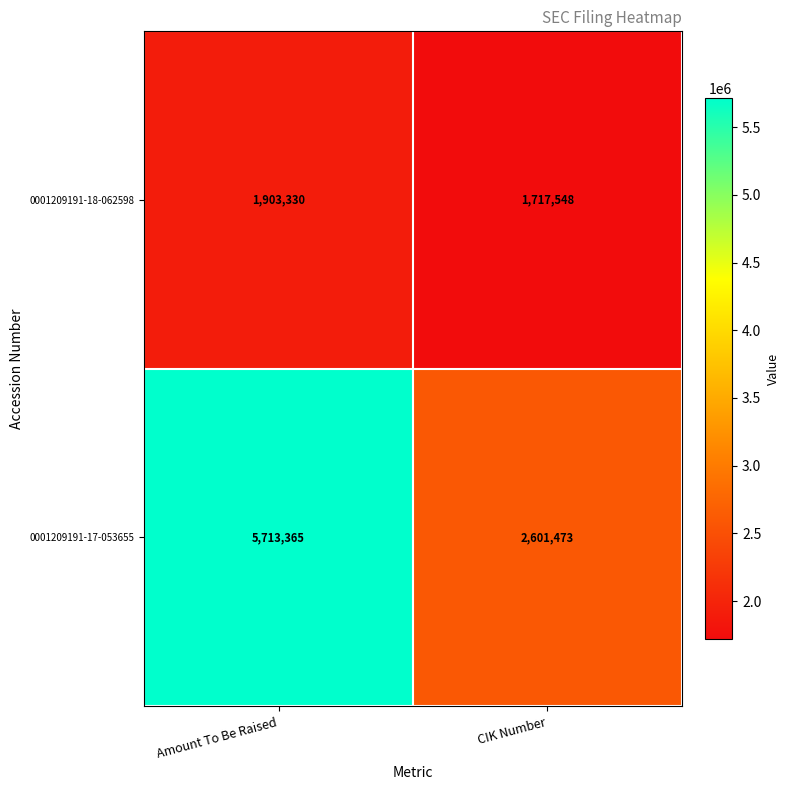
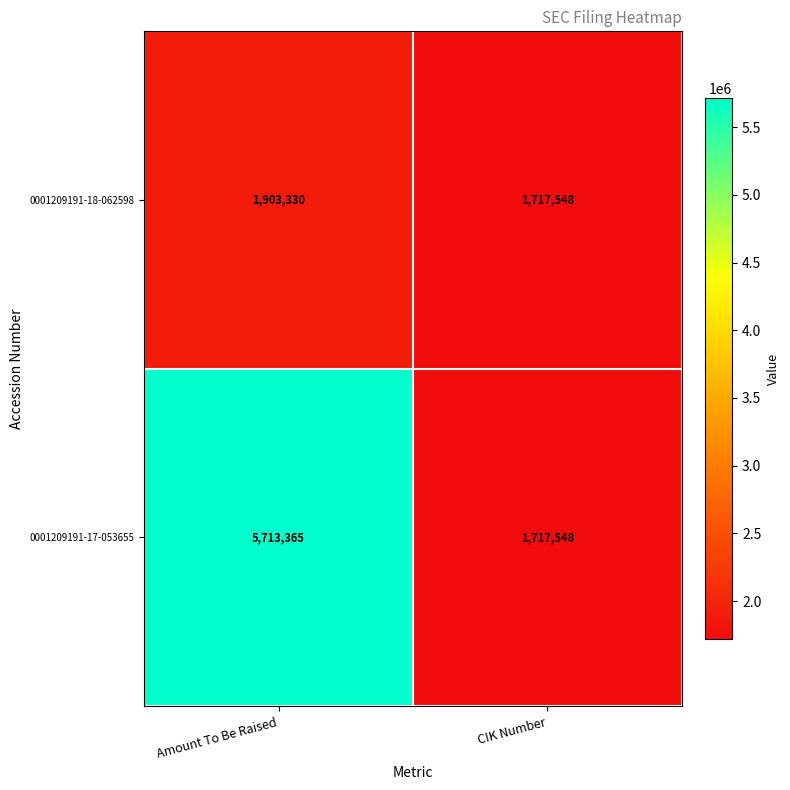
  {
    "0001209191-18-062598": {
      "Amount To Be Raised": "1,903,330",
      "CIK Number": "1,717,548"
    },
    "0001209191-17-053655": {
      "Amount To Be Raised": "5,713,365",
-     "CIK Number": "2,601,473"
+     "CIK Number": "1,717,548"
    }
  }
